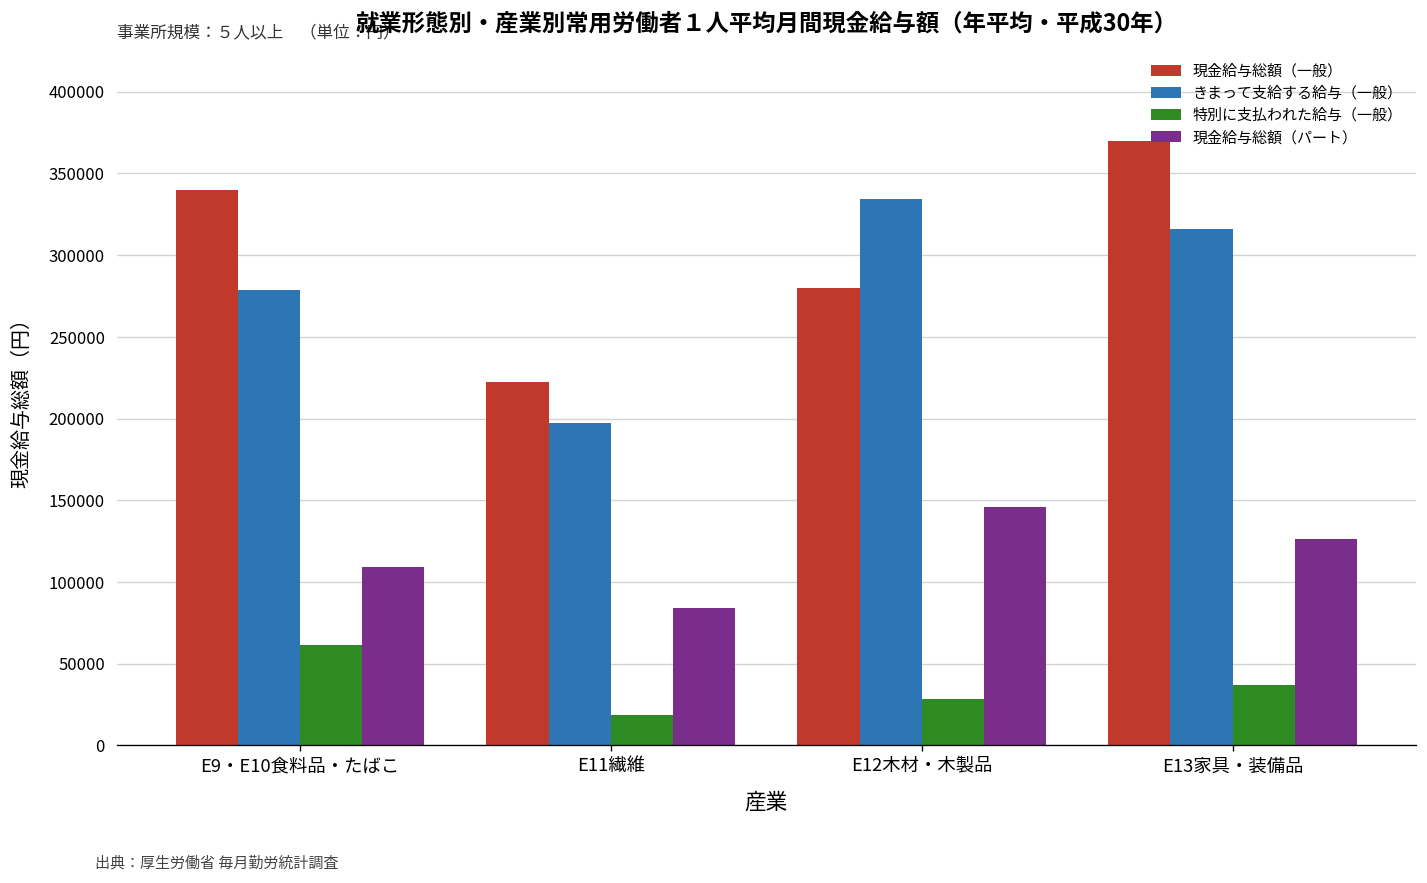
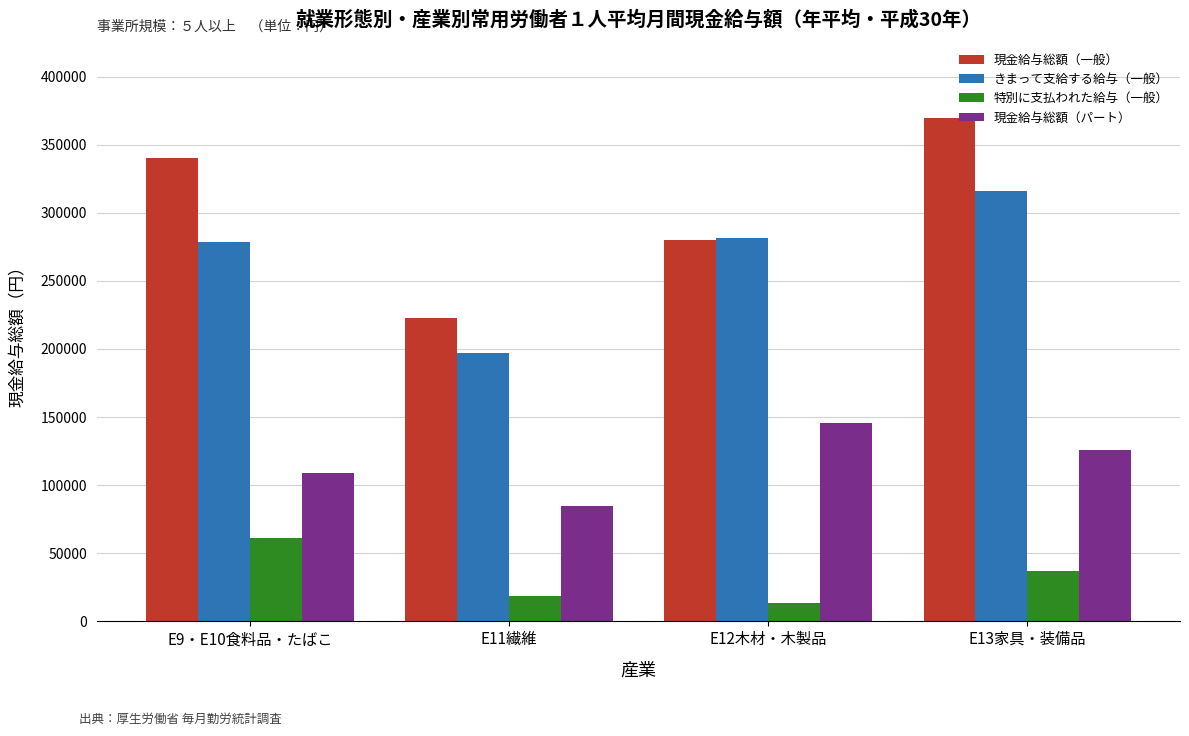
  {
    "現金給与総額（一般）": {
      "E9・E10食料品・たばこ": 340000,
      "E11繊維": 223000,
      "E12木材・木製品": 280000,
      "E13家具・装備品": 370000
    },
    "きまって支給する給与（一般）": {
      "E9・E10食料品・たばこ": 279000,
      "E11繊維": 197000,
-     "E12木材・木製品": 335000,
+     "E12木材・木製品": 281000,
      "E13家具・装備品": 316000
    },
    "特別に支払われた給与（一般）": {
      "E9・E10食料品・たばこ": 61000,
      "E11繊維": 19000,
-     "E12木材・木製品": 28000,
+     "E12木材・木製品": 14000,
      "E13家具・装備品": 37000
    },
    "現金給与総額（パート）": {
      "E9・E10食料品・たばこ": 109000,
      "E11繊維": 84000,
      "E12木材・木製品": 146000,
      "E13家具・装備品": 126000
    }
  }
